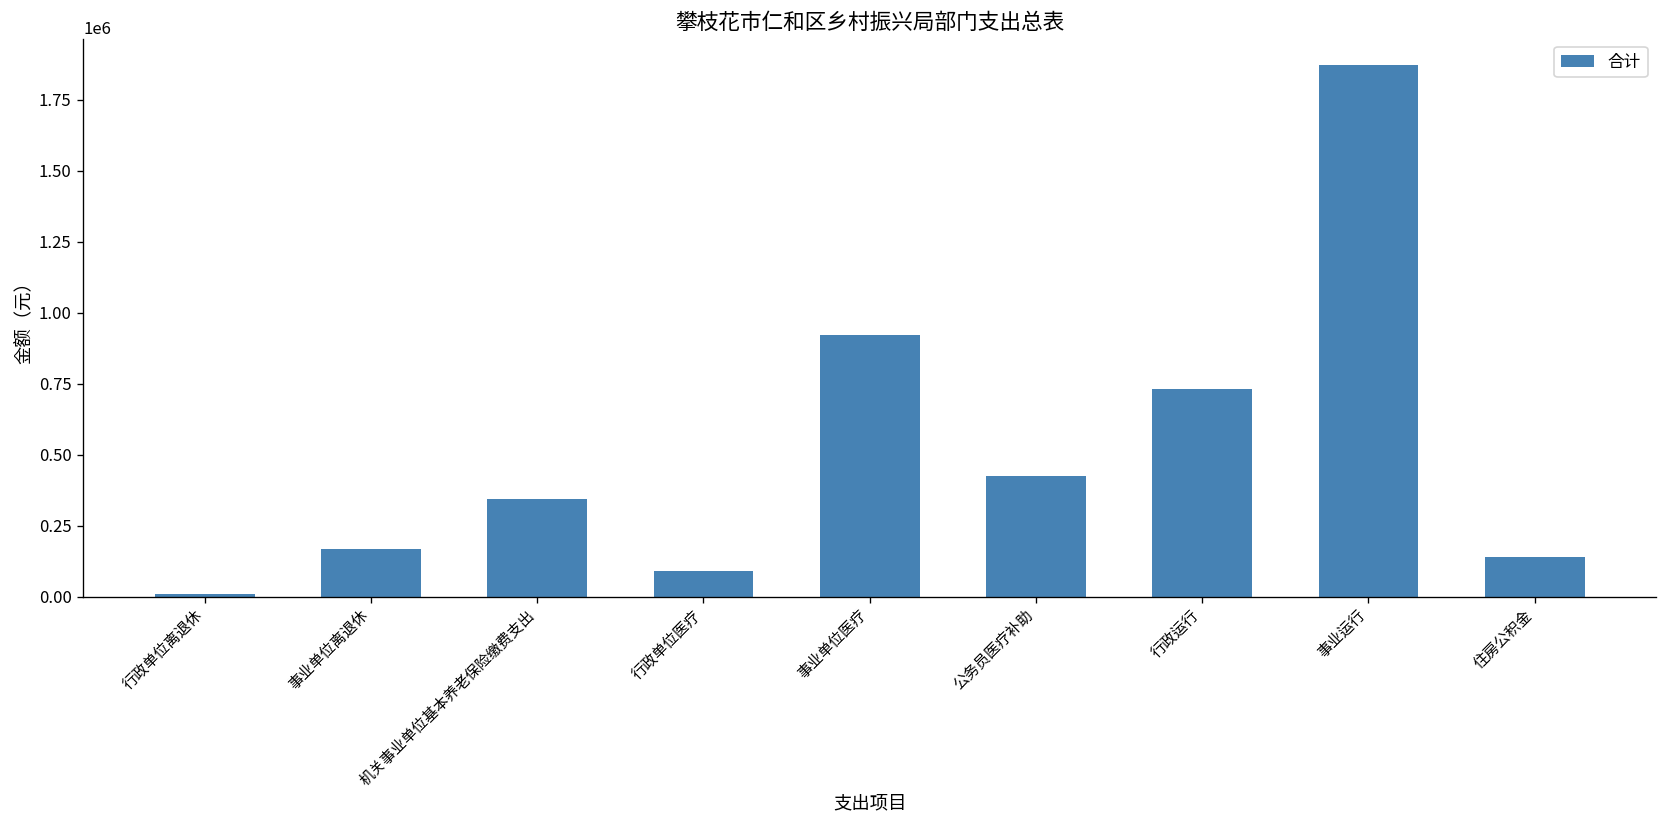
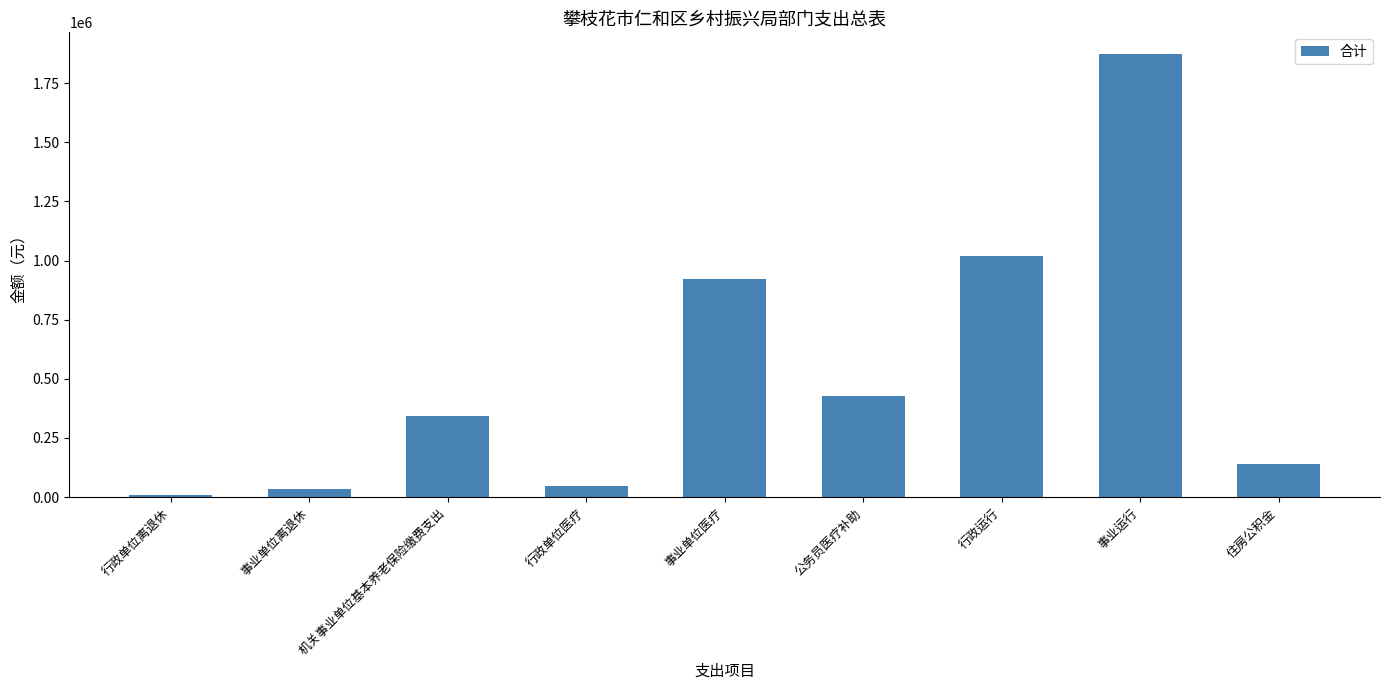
  {
-   "事业单位离退休": 170000,
+   "事业单位离退休": 30000,
    "机关事业单位基本养老保险缴费支出": 340000,
-   "行政单位医疗": 90000,
+   "行政单位医疗": 50000,
    "事业单位医疗": 920000,
    "公务员医疗补助": 430000,
-   "行政运行": 730000,
+   "行政运行": 1020000,
    "事业运行": 1870000,
    "住房公积金": 140000
  }
